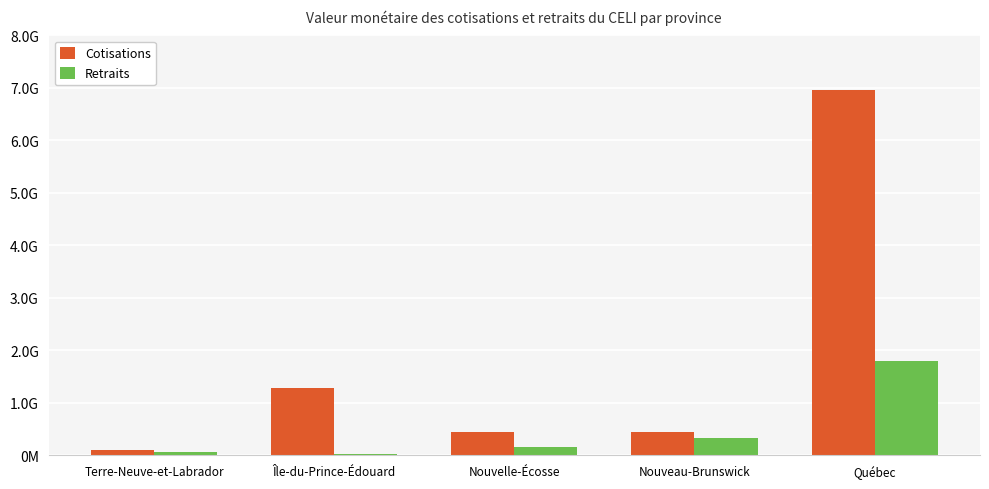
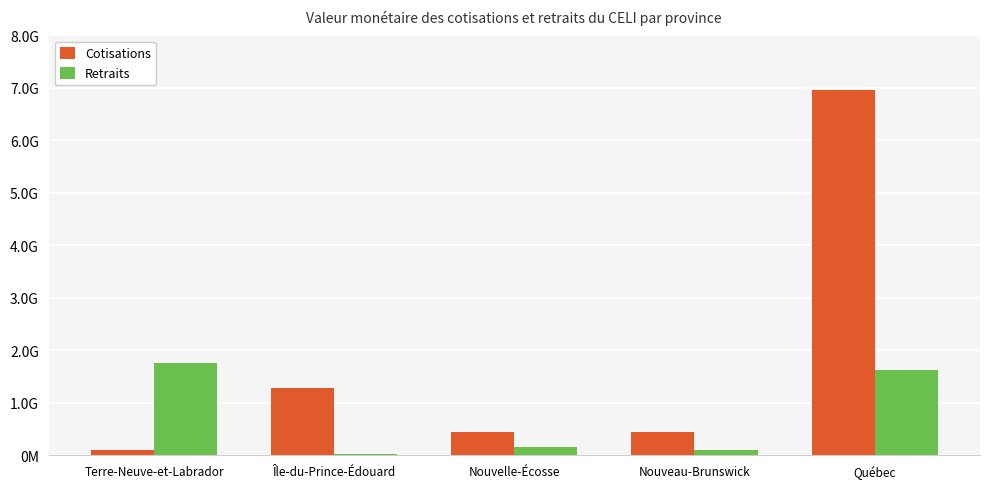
  {
    "Cotisations": {
      "Terre-Neuve-et-Labrador": 100000000,
      "Île-du-Prince-Édouard": 1300000000,
      "Nouvelle-Écosse": 400000000,
      "Nouveau-Brunswick": 400000000,
      "Québec": 7000000000
    },
    "Retraits": {
-     "Terre-Neuve-et-Labrador": 100000000,
+     "Terre-Neuve-et-Labrador": 1800000000,
      "Nouvelle-Écosse": 200000000,
-     "Nouveau-Brunswick": 300000000,
-     "Québec": 1800000000
+     "Nouveau-Brunswick": 100000000,
+     "Québec": 1600000000
    }
  }
